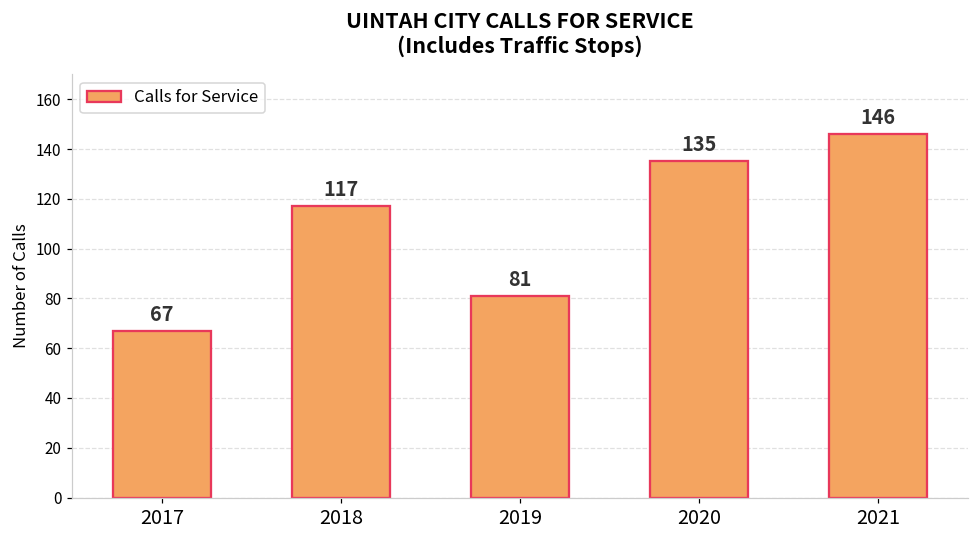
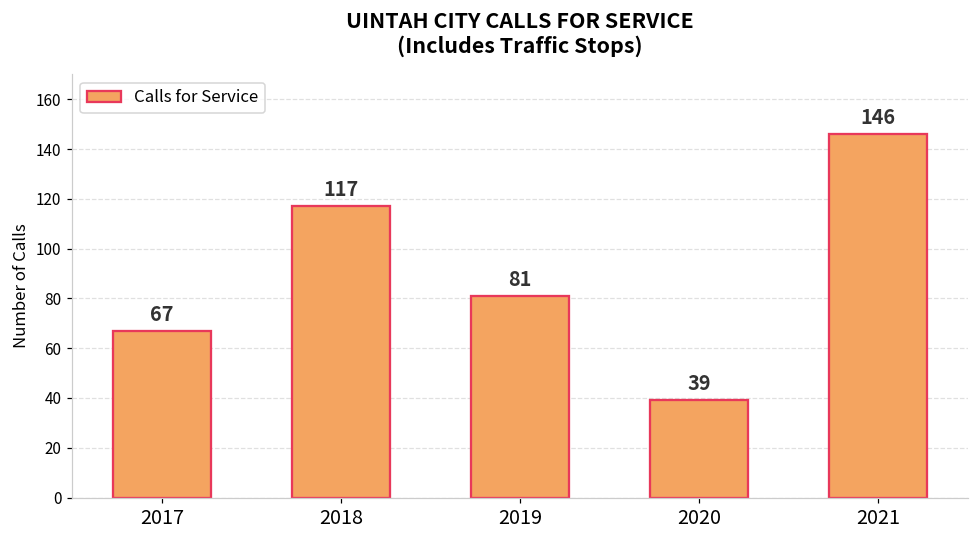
  {
    "2017": 67,
    "2018": 117,
    "2019": 81,
-   "2020": 135,
+   "2020": 39,
    "2021": 146
  }
